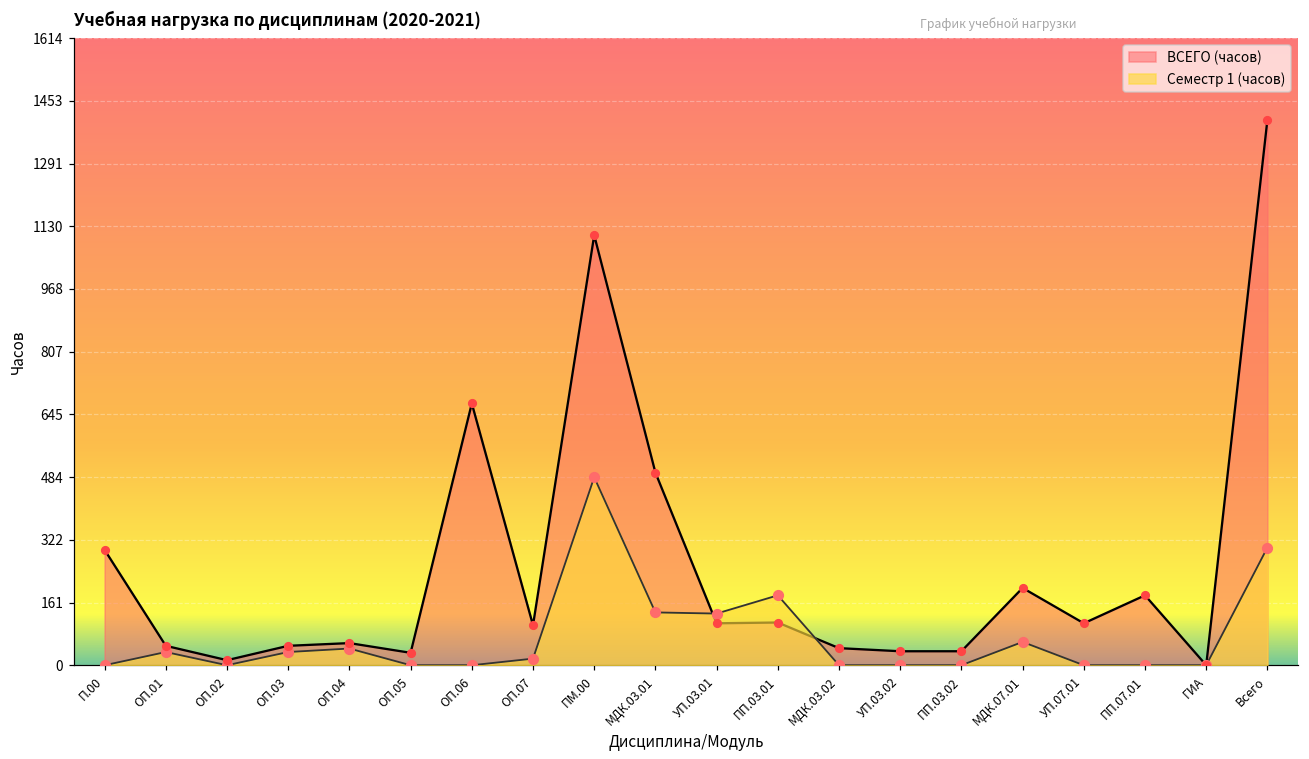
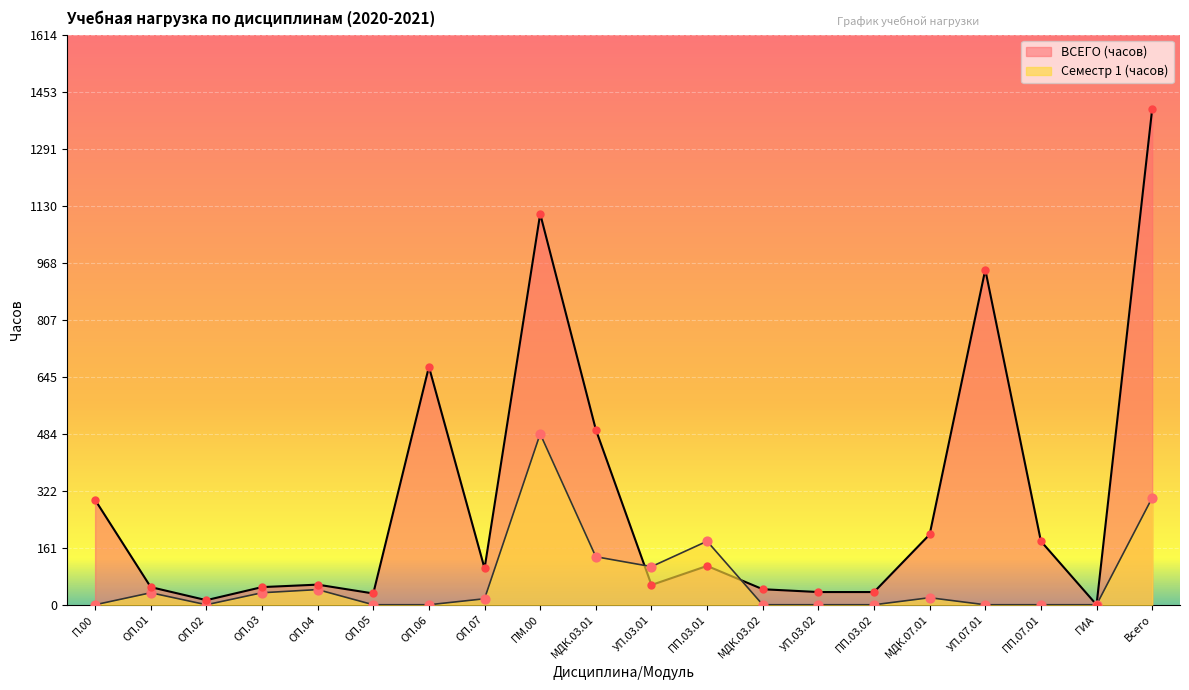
  {
    "ВСЕГО (часов)": {
      "П.00": 300,
      "ОП.01": 50,
      "ОП.02": 10,
      "ОП.03": 50,
      "ОП.04": 60,
      "ОП.05": 30,
      "ОП.06": 670,
      "ОП.07": 100,
      "ПМ.00": 1110,
      "МДК.03.01": 500,
-     "УП.03.01": 110,
+     "УП.03.01": 60,
      "ПП.03.01": 110,
      "МДК.03.02": 40,
      "УП.03.02": 40,
      "ПП.03.02": 40,
      "МДК.07.01": 200,
-     "УП.07.01": 110,
+     "УП.07.01": 950,
      "ПП.07.01": 180,
      "Всего": 1400
    },
    "Семестр 1 (часов)": {
      "П.00": 0,
      "ОП.01": 30,
      "ОП.02": 0,
      "ОП.03": 30,
      "ОП.04": 40,
      "ОП.05": 0,
      "ОП.06": 0,
      "ОП.07": 20,
      "ПМ.00": 480,
      "МДК.03.01": 140,
-     "УП.03.01": 130,
+     "УП.03.01": 110,
      "ПП.03.01": 180,
      "МДК.03.02": 0,
      "УП.03.02": 0,
      "ПП.03.02": 0,
-     "МДК.07.01": 60,
+     "МДК.07.01": 20,
      "УП.07.01": 0,
      "ПП.07.01": 0,
      "Всего": 300
    }
  }
